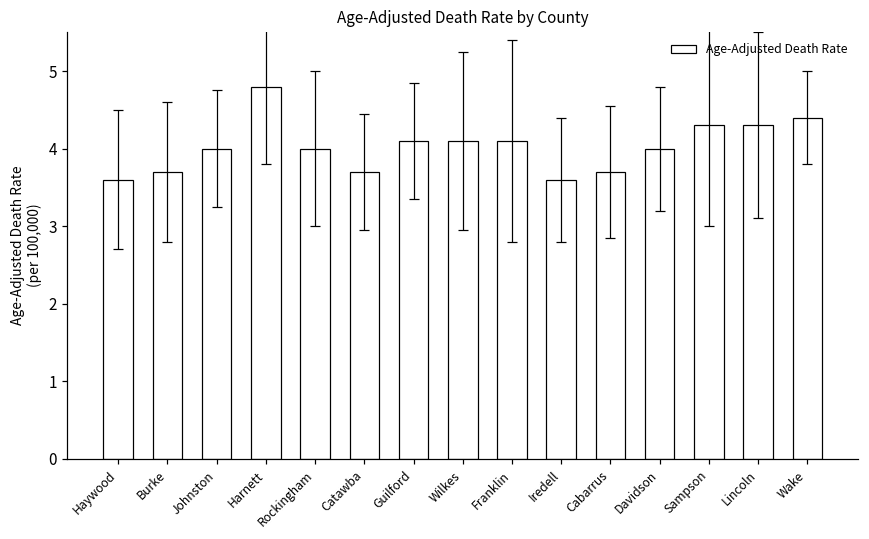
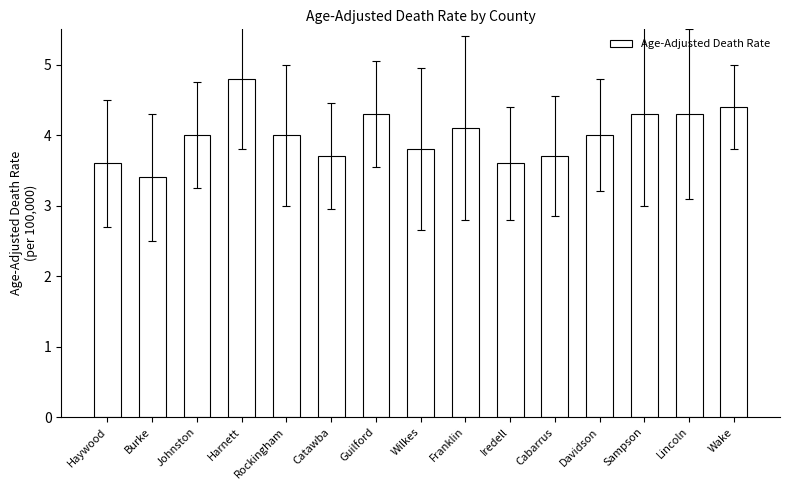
  {
    "Age-Adjusted Death Rate": {
      "Haywood": 3.6,
-     "Burke": 3.7,
+     "Burke": 3.4,
      "Johnston": 4.0,
      "Harnett": 4.8,
      "Rockingham": 4.0,
      "Catawba": 3.7,
-     "Guilford": 4.1,
-     "Wilkes": 4.1,
+     "Guilford": 4.3,
+     "Wilkes": 3.8,
      "Franklin": 4.1,
      "Iredell": 3.6,
      "Cabarrus": 3.7,
      "Davidson": 4.0,
      "Sampson": 4.3,
      "Lincoln": 4.3,
      "Wake": 4.4
    }
  }
